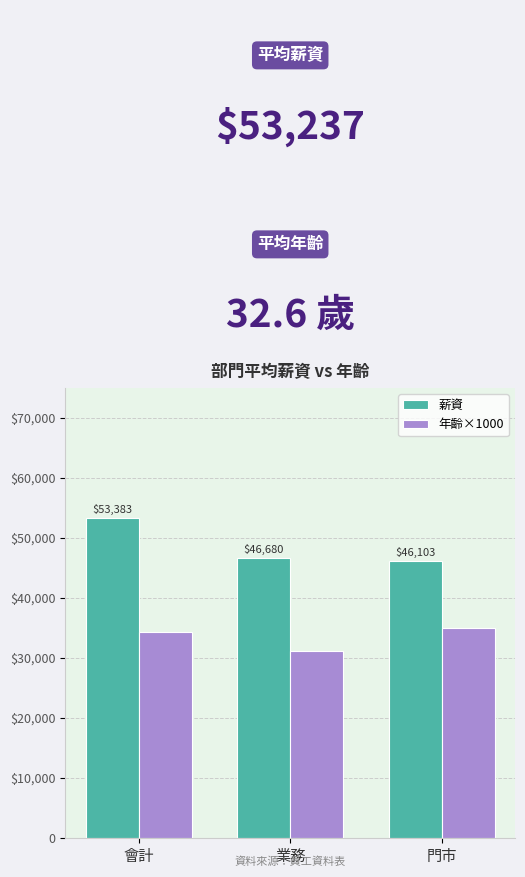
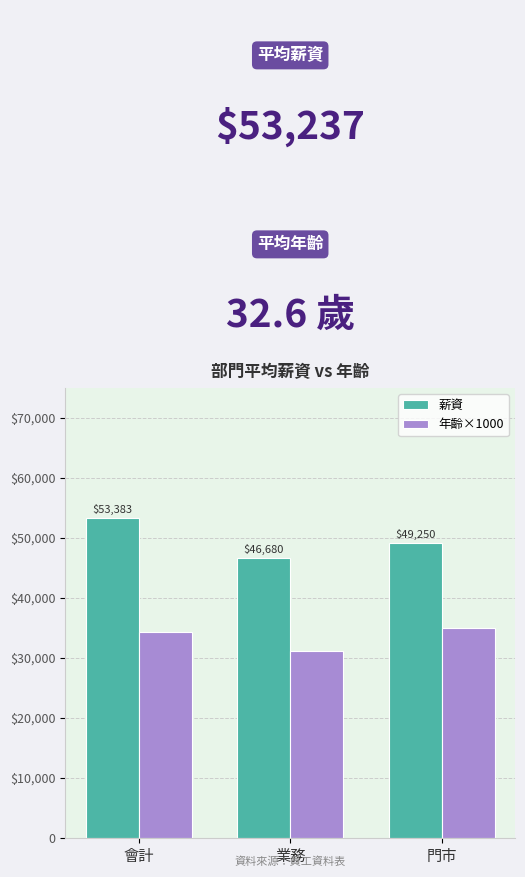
  {
    "薪資": {
      "會計": "$53,383",
      "業務": "$46,680",
-     "門市": "$46,103"
+     "門市": "$49,250"
    },
    "年齡×1000": {
      "會計": "$34,000",
      "業務": "$31,000",
      "門市": "$35,000"
    }
  }
